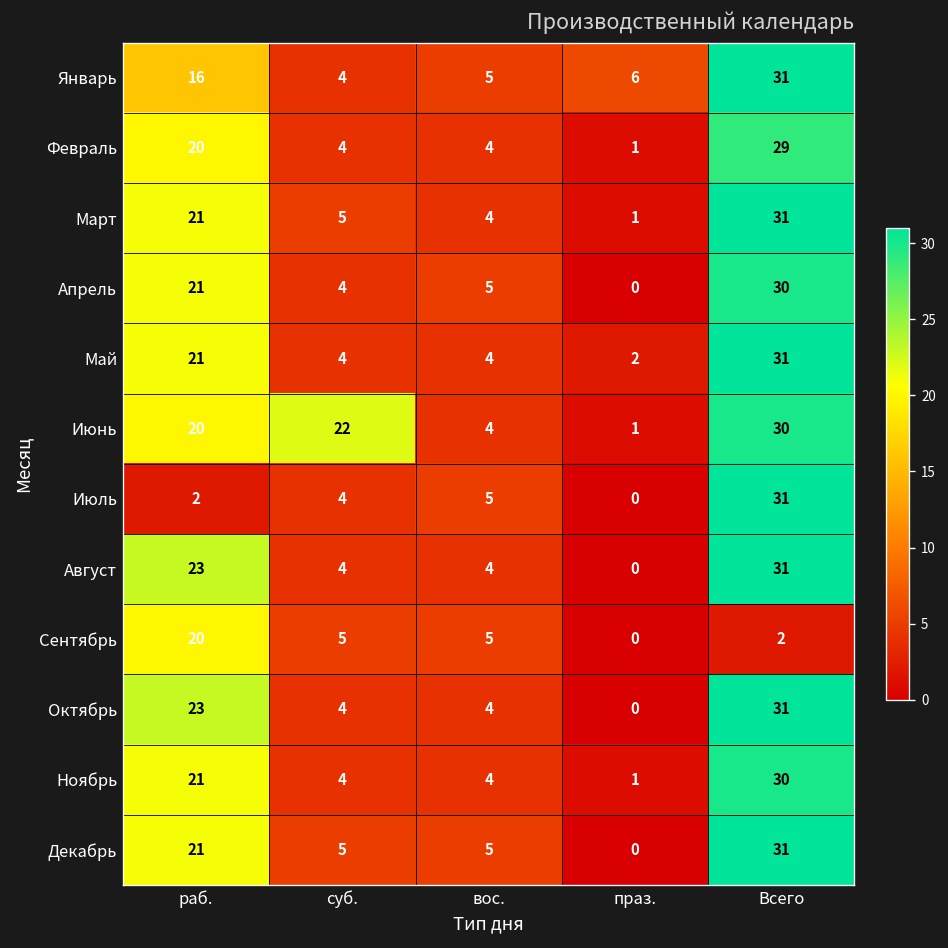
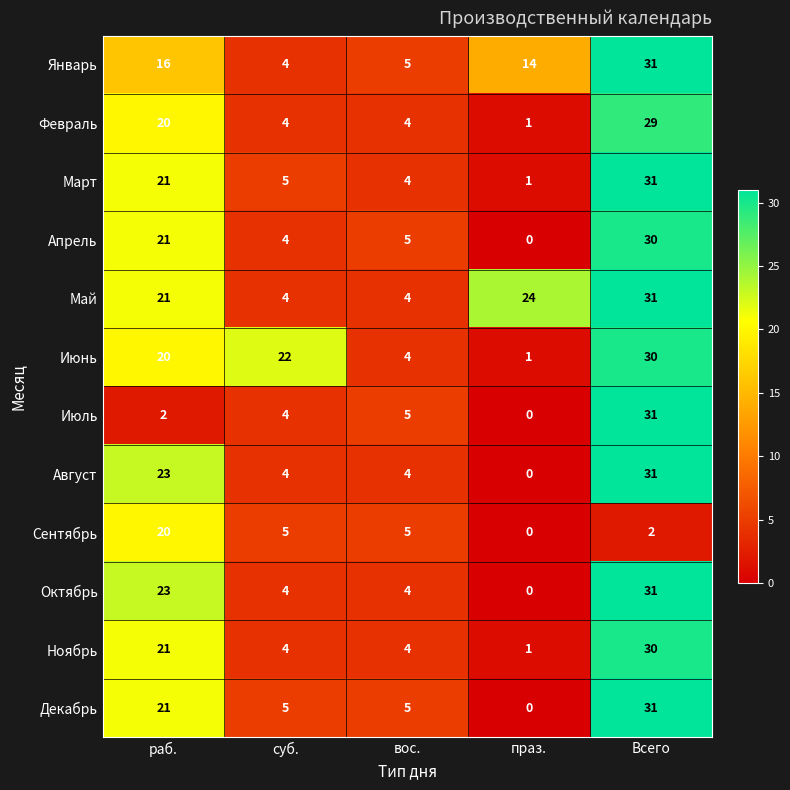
  {
    "Январь": {
      "раб.": 16,
      "суб.": 4,
      "вос.": 5,
-     "праз.": 6,
+     "праз.": 14,
      "Всего": 31
    },
    "Февраль": {
      "раб.": 20,
      "суб.": 4,
      "вос.": 4,
      "праз.": 1,
      "Всего": 29
    },
    "Март": {
      "раб.": 21,
      "суб.": 5,
      "вос.": 4,
      "праз.": 1,
      "Всего": 31
    },
    "Апрель": {
      "раб.": 21,
      "суб.": 4,
      "вос.": 5,
      "праз.": 0,
      "Всего": 30
    },
    "Май": {
      "раб.": 21,
      "суб.": 4,
      "вос.": 4,
-     "праз.": 2,
+     "праз.": 24,
      "Всего": 31
    },
    "Июнь": {
      "раб.": 20,
      "суб.": 22,
      "вос.": 4,
      "праз.": 1,
      "Всего": 30
    },
    "Июль": {
      "раб.": 2,
      "суб.": 4,
      "вос.": 5,
      "праз.": 0,
      "Всего": 31
    },
    "Август": {
      "раб.": 23,
      "суб.": 4,
      "вос.": 4,
      "праз.": 0,
      "Всего": 31
    },
    "Сентябрь": {
      "раб.": 20,
      "суб.": 5,
      "вос.": 5,
      "праз.": 0,
      "Всего": 2
    },
    "Октябрь": {
      "раб.": 23,
      "суб.": 4,
      "вос.": 4,
      "праз.": 0,
      "Всего": 31
    },
    "Ноябрь": {
      "раб.": 21,
      "суб.": 4,
      "вос.": 4,
      "праз.": 1,
      "Всего": 30
    },
    "Декабрь": {
      "раб.": 21,
      "суб.": 5,
      "вос.": 5,
      "праз.": 0,
      "Всего": 31
    }
  }
